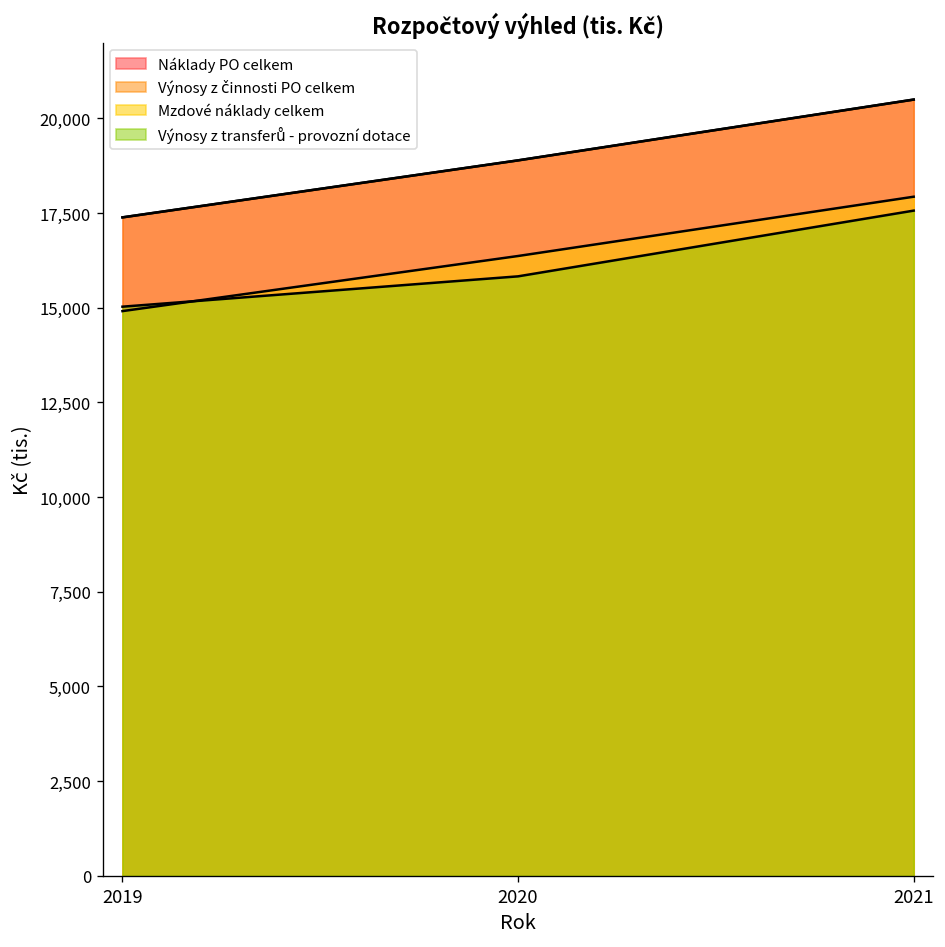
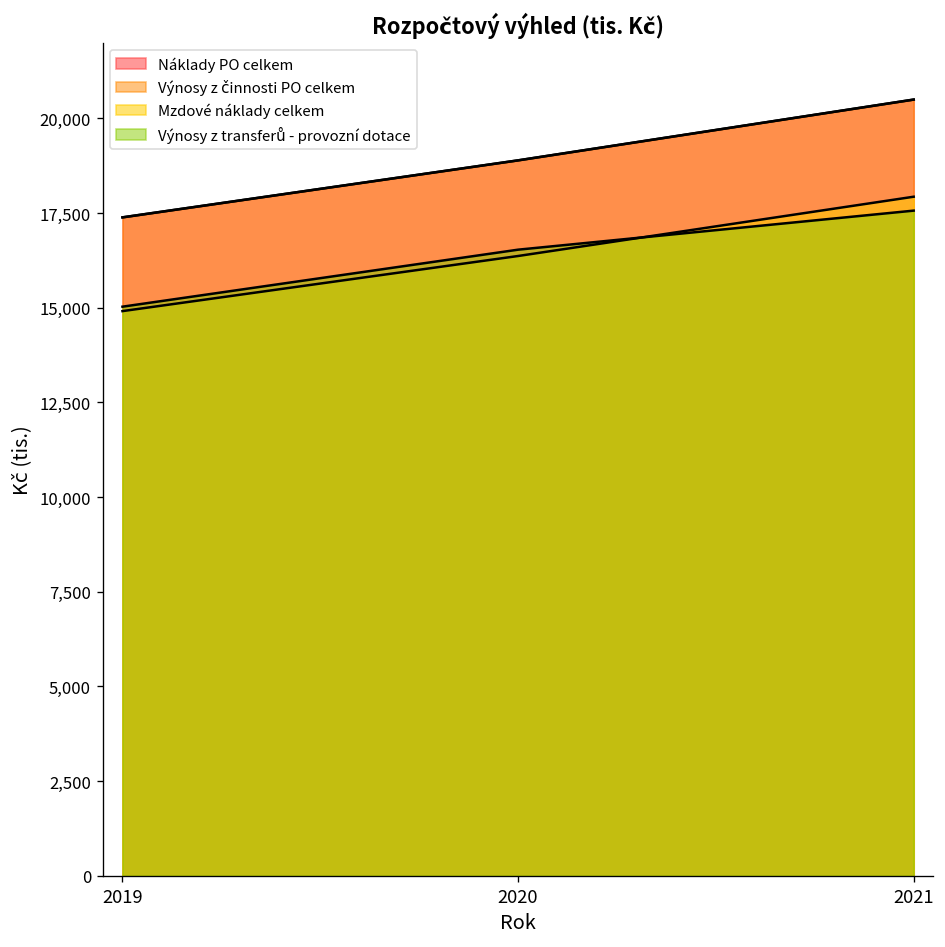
  {
    "Výnosy z transferů - provozní dotace": {
      "2019": "15,000",
-     "2020": "15,800",
+     "2020": "16,500",
      "2021": "17,600"
    }
  }
